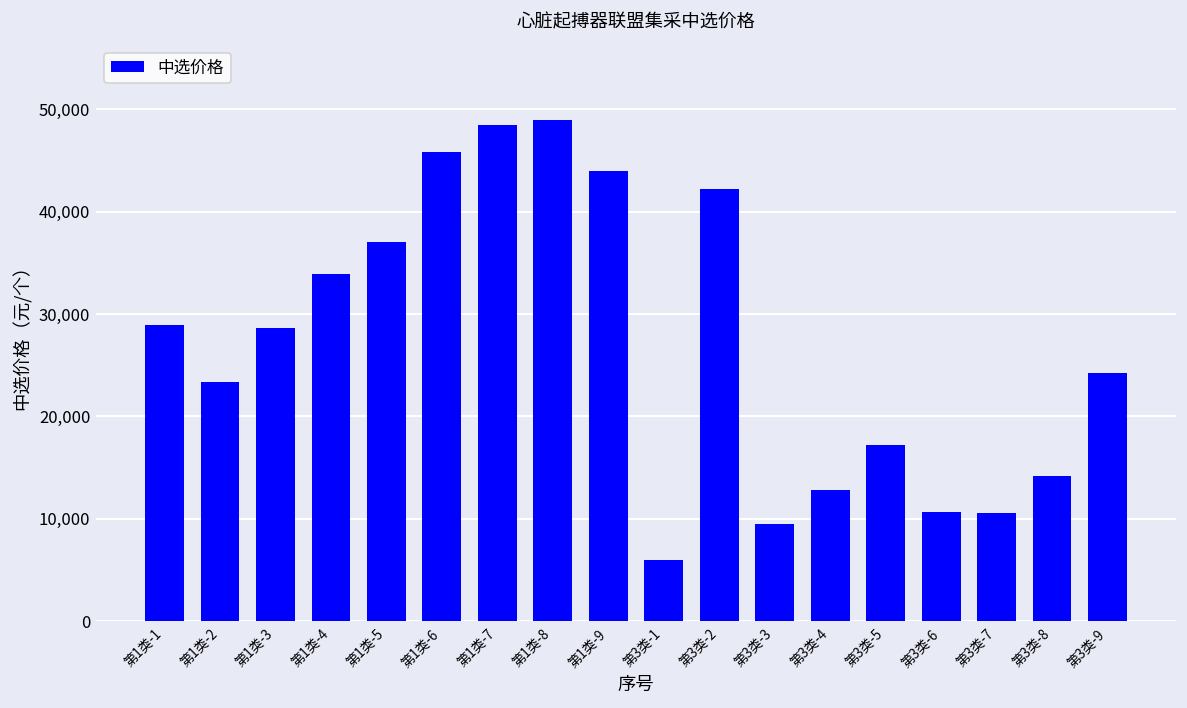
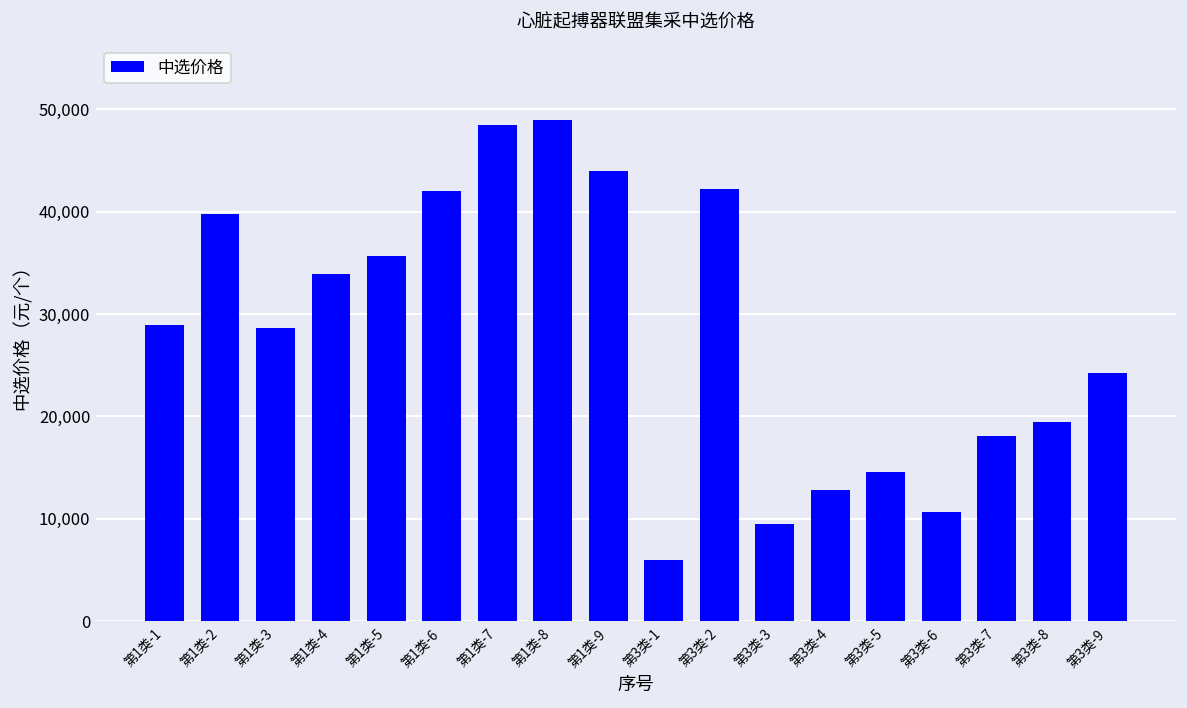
  {
    "第1类-1": "29,000",
-   "第1类-2": "23,000",
+   "第1类-2": "40,000",
    "第1类-3": "29,000",
    "第1类-4": "34,000",
-   "第1类-5": "37,000",
-   "第1类-6": "46,000",
+   "第1类-5": "36,000",
+   "第1类-6": "42,000",
    "第1类-7": "49,000",
    "第1类-8": "49,000",
    "第1类-9": "44,000",
    "第3类-1": "6,000",
    "第3类-2": "42,000",
    "第3类-3": "10,000",
    "第3类-4": "13,000",
-   "第3类-5": "17,000",
+   "第3类-5": "15,000",
    "第3类-6": "11,000",
-   "第3类-7": "11,000",
-   "第3类-8": "14,000",
+   "第3类-7": "18,000",
+   "第3类-8": "19,000",
    "第3类-9": "24,000"
  }
